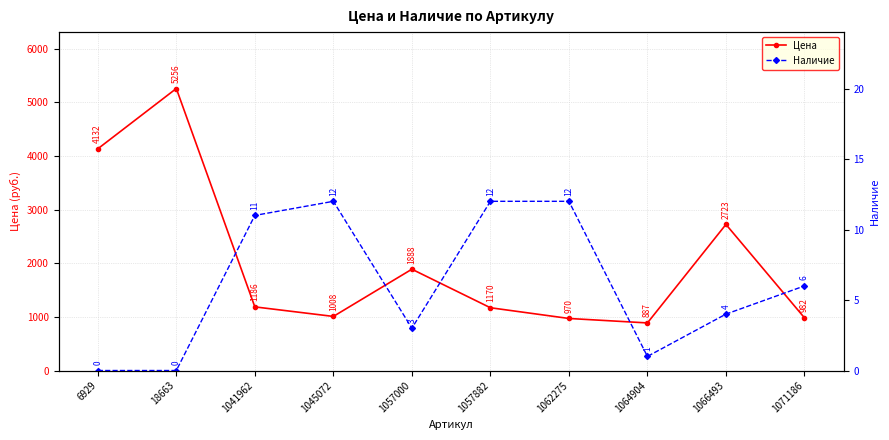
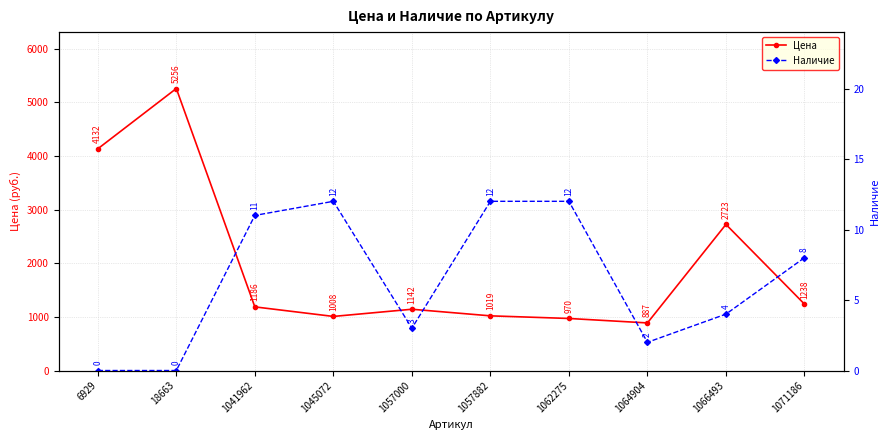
  {
    "Цена": {
      "6929": 4132,
      "18663": 5256,
      "1041962": 1186,
      "1045072": 1008,
-     "1057000": 1888,
-     "1057882": 1170,
+     "1057000": 1142,
+     "1057882": 1019,
      "1062275": 970,
      "1064904": 887,
      "1066493": 2723,
-     "1071186": 982
+     "1071186": 1238
    },
    "Наличие": {
      "6929": 0,
      "18663": 0,
      "1041962": 11,
      "1045072": 12,
      "1057000": 3,
      "1057882": 12,
      "1062275": 12,
-     "1064904": 1,
+     "1064904": 2,
      "1066493": 4,
-     "1071186": 6
+     "1071186": 8
    }
  }
